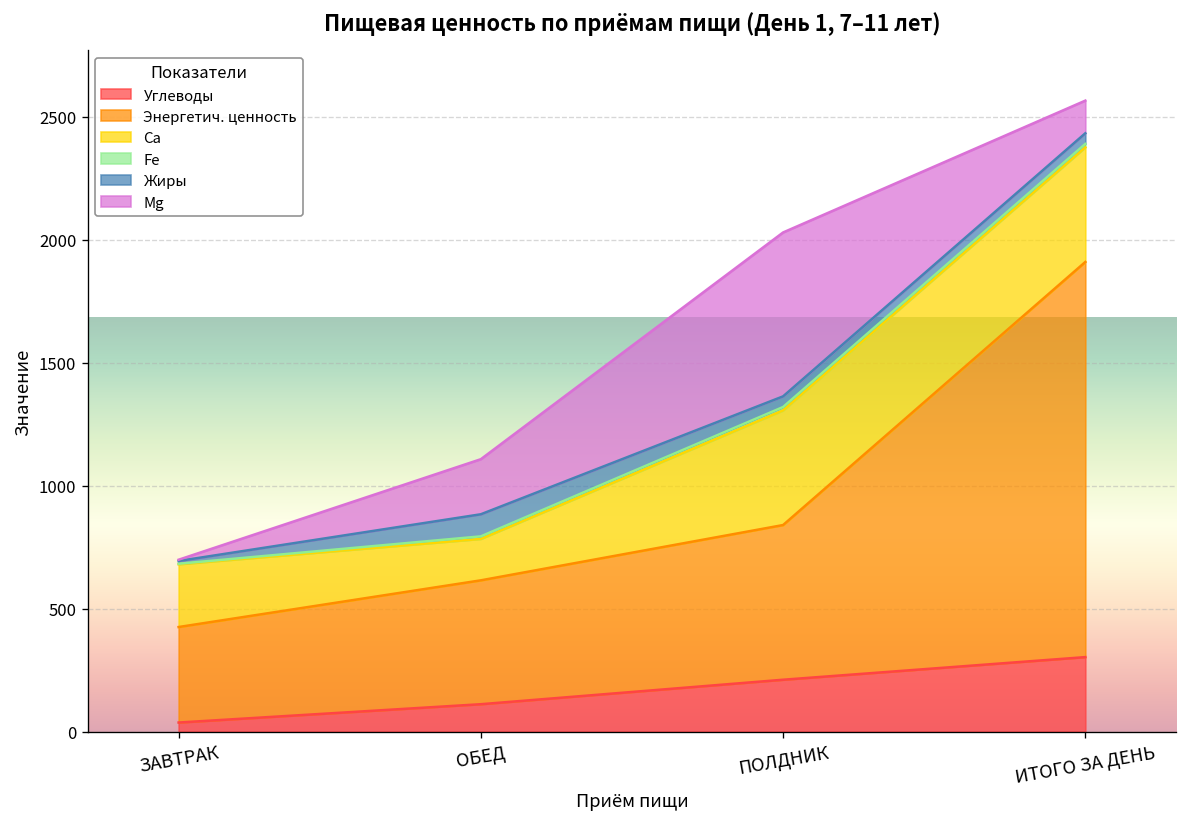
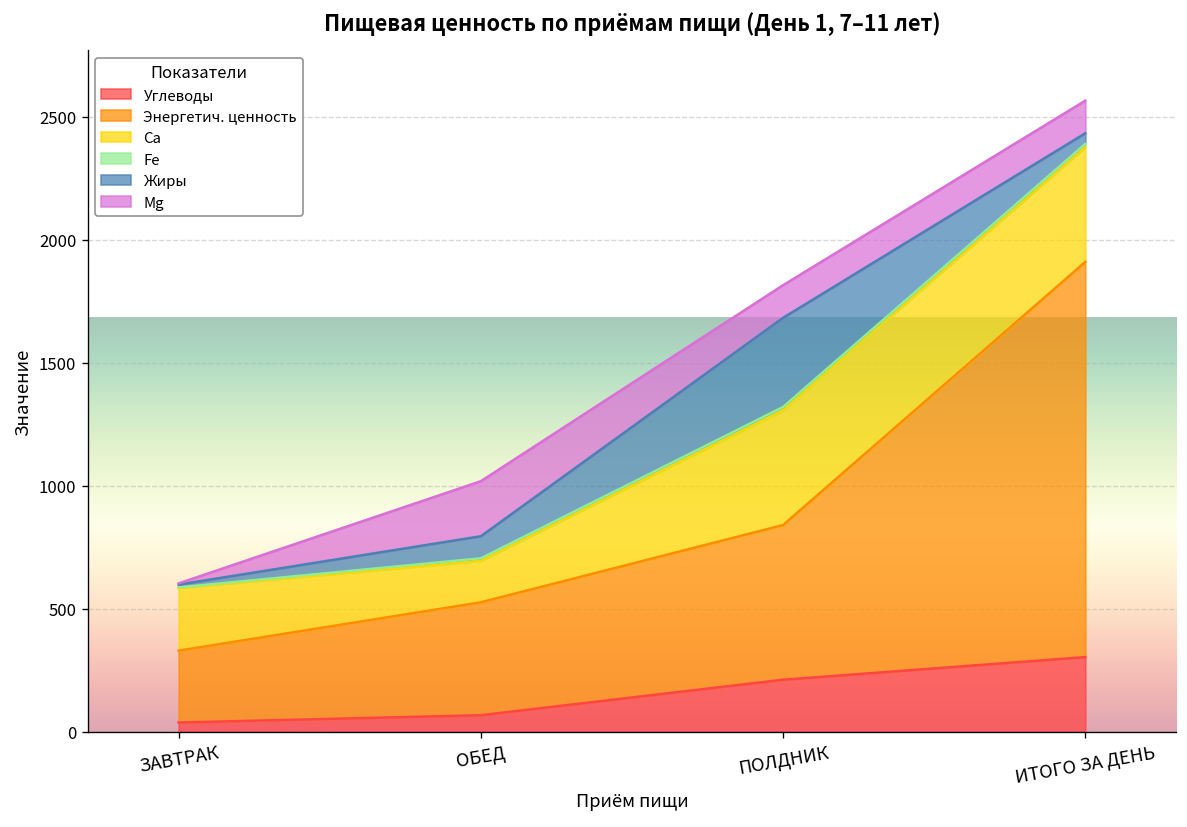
  {
    "Углеводы": {
      "ЗАВТРАК": 40,
-     "ОБЕД": 110,
+     "ОБЕД": 70,
      "ПОЛДНИК": 210,
      "ИТОГО ЗА ДЕНЬ": 300
    },
    "Энергетич. ценность": {
-     "ЗАВТРАК": 390,
-     "ОБЕД": 500,
+     "ЗАВТРАК": 290,
+     "ОБЕД": 460,
      "ПОЛДНИК": 630,
      "ИТОГО ЗА ДЕНЬ": 1610
    },
    "Ca": {
      "ПОЛДНИК": 470,
      "ИТОГО ЗА ДЕНЬ": 470
    },
    "Fe": {
      "ПОЛДНИК": 10,
      "ИТОГО ЗА ДЕНЬ": 10
    },
    "Жиры": {
      "ОБЕД": 90,
-     "ПОЛДНИК": 40,
+     "ПОЛДНИК": 360,
      "ИТОГО ЗА ДЕНЬ": 40
    },
    "Mg": {
      "ОБЕД": 220,
-     "ПОЛДНИК": 670,
+     "ПОЛДНИК": 130,
      "ИТОГО ЗА ДЕНЬ": 130
    }
  }
